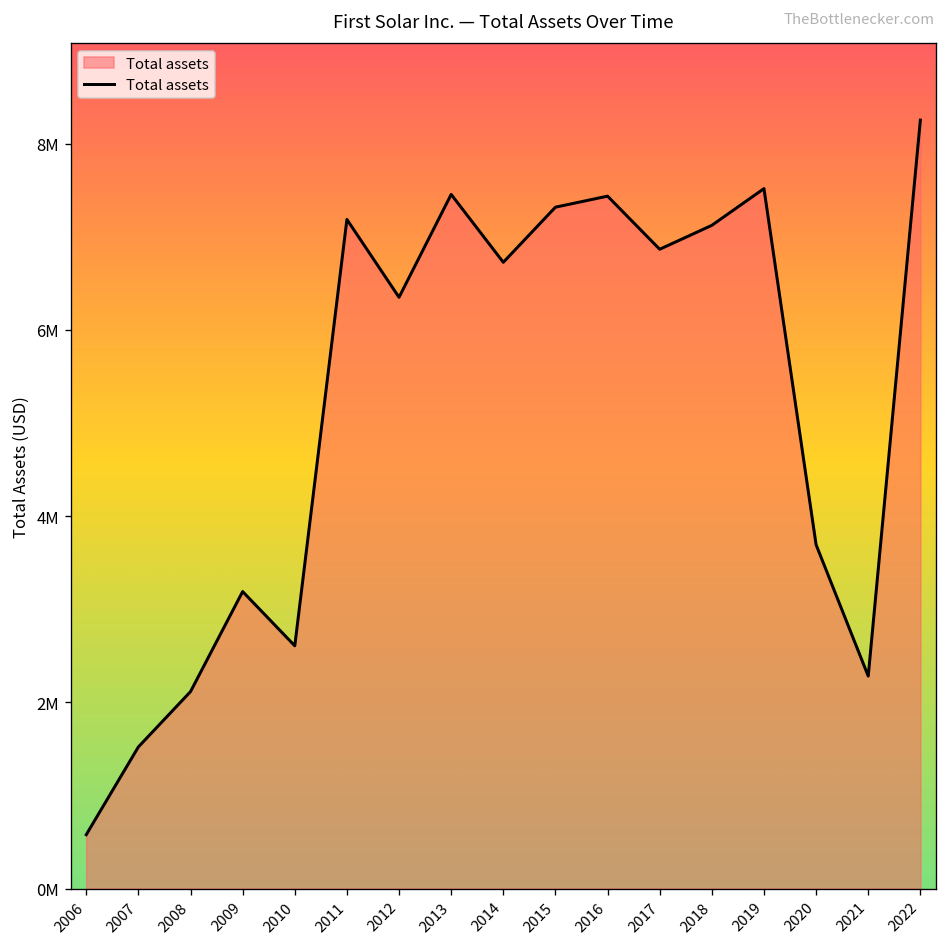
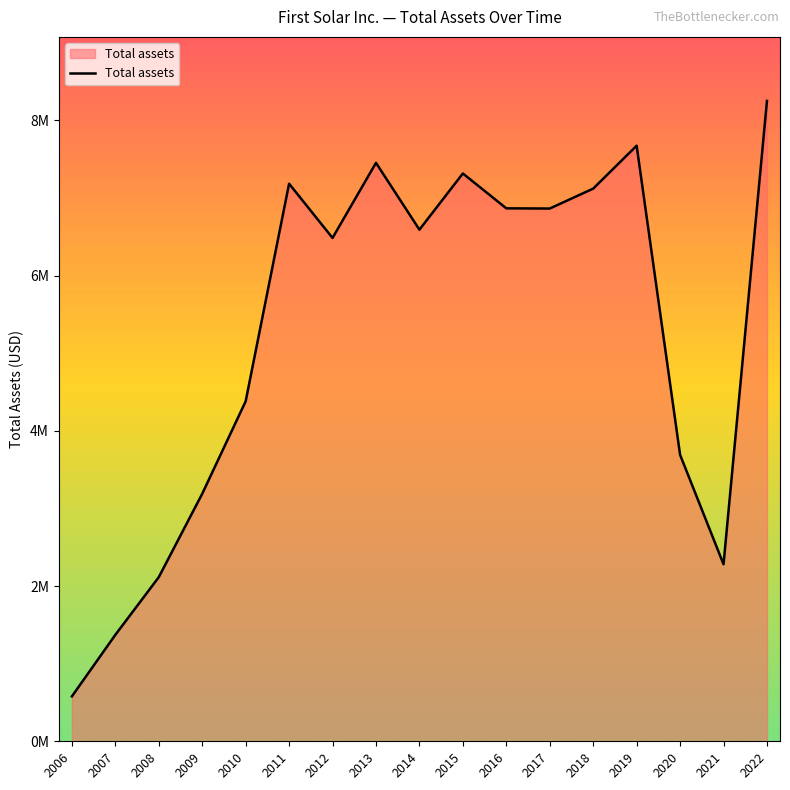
  {
    "2006": 600000,
-   "2007": 1500000,
+   "2007": 1400000,
    "2008": 2100000,
    "2009": 3200000,
-   "2010": 2600000,
+   "2010": 4400000,
    "2011": 7200000,
-   "2012": 6300000,
+   "2012": 6500000,
    "2013": 7500000,
-   "2014": 6700000,
+   "2014": 6600000,
    "2015": 7300000,
-   "2016": 7400000,
+   "2016": 6900000,
    "2017": 6900000,
    "2018": 7100000,
-   "2019": 7500000,
+   "2019": 7700000,
    "2020": 3700000,
    "2021": 2300000,
    "2022": 8300000
  }
